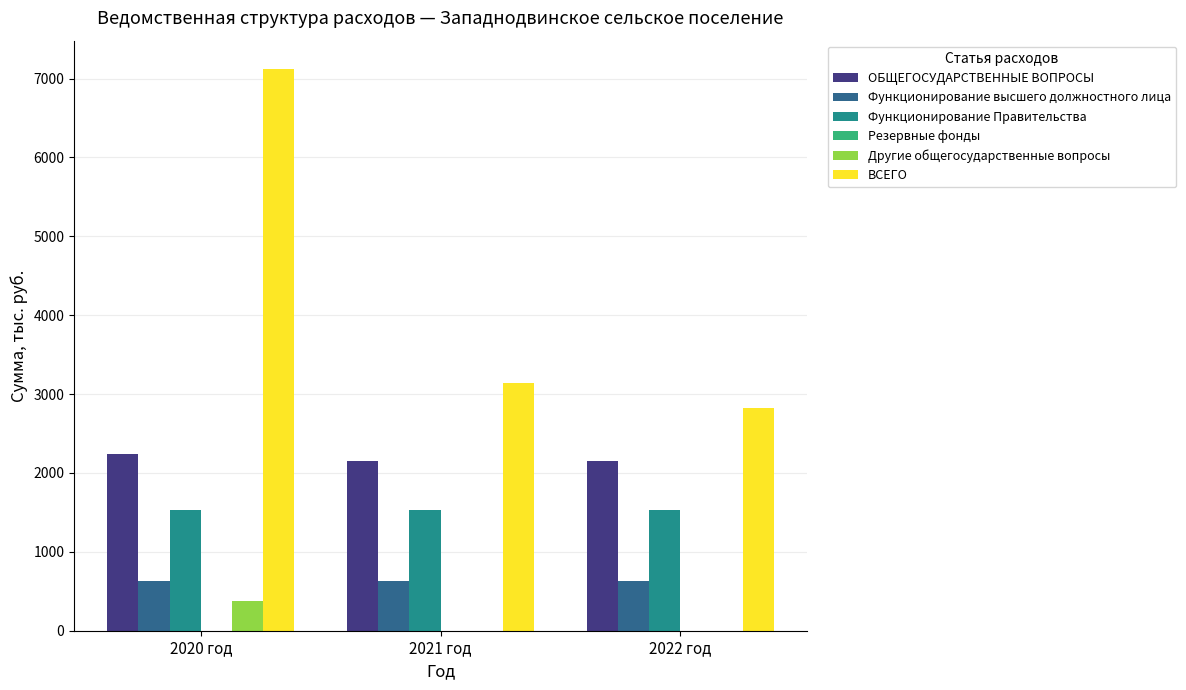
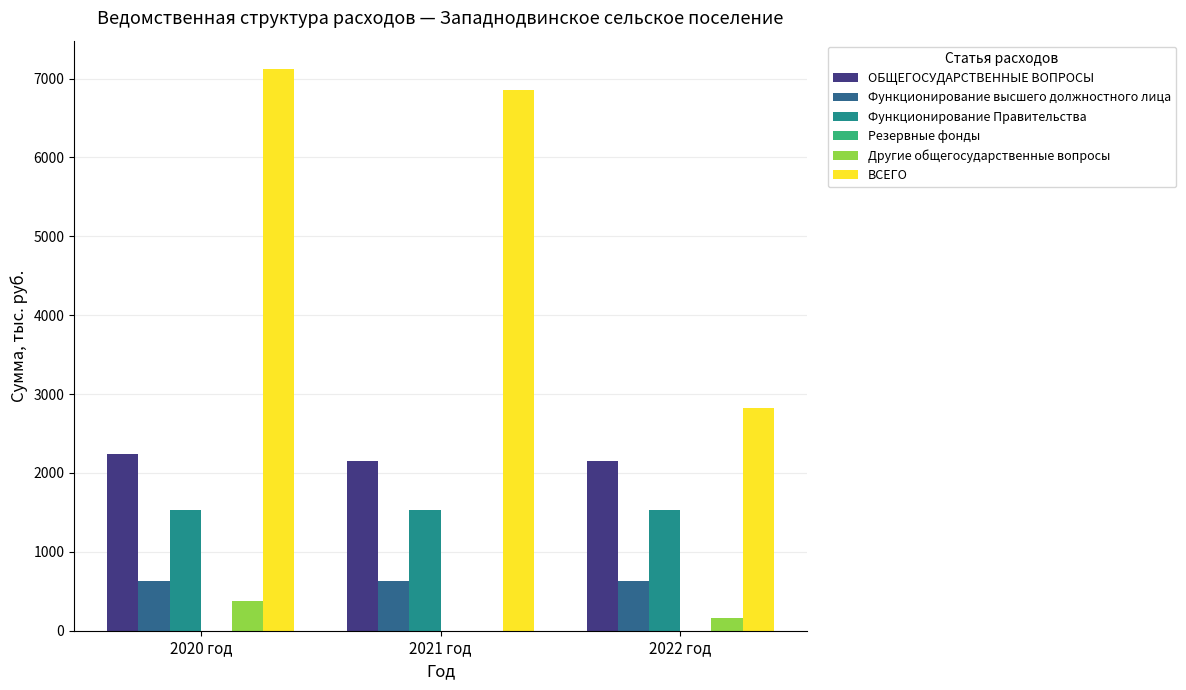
  {
    "Другие общегосударственные вопросы": {
      "2020 год": 400,
-     "2022 год": 0
+     "2022 год": 200
    },
    "ВСЕГО": {
      "2020 год": 7100,
-     "2021 год": 3100,
+     "2021 год": 6800,
      "2022 год": 2800
    }
  }
